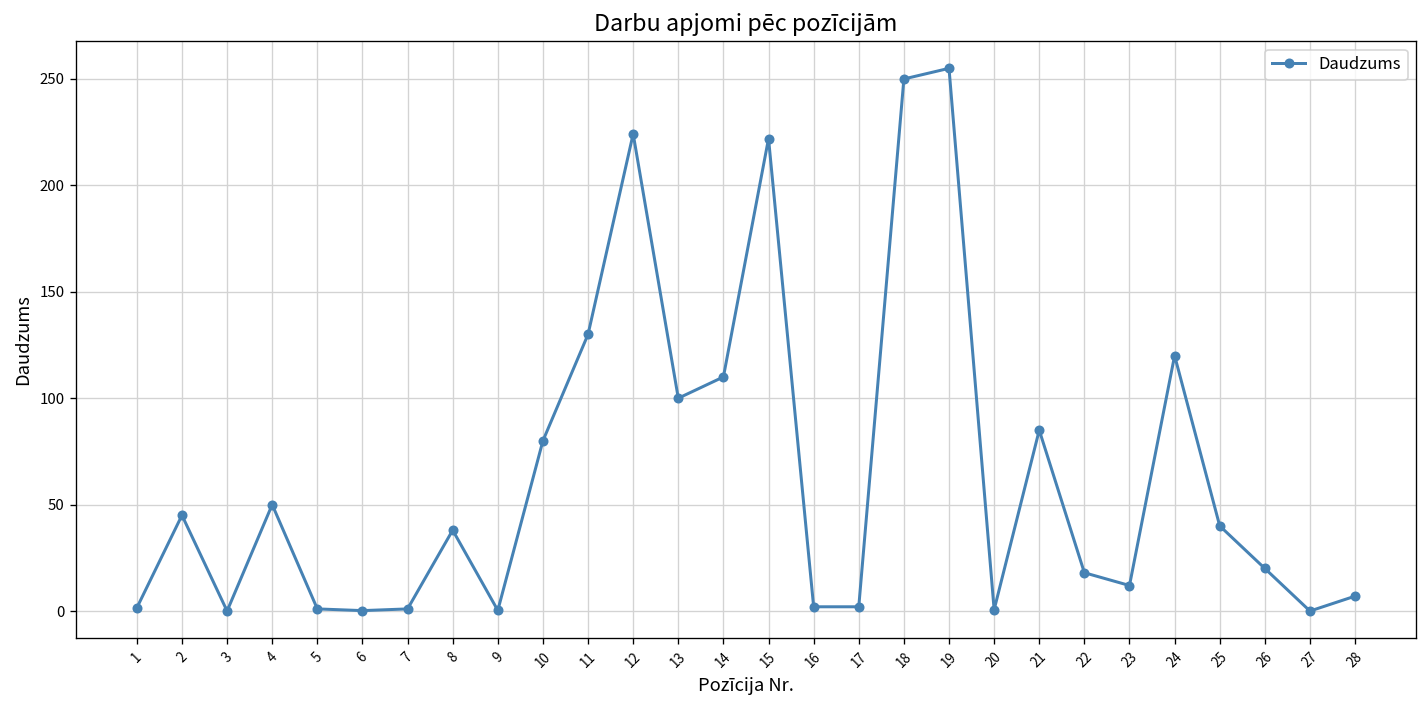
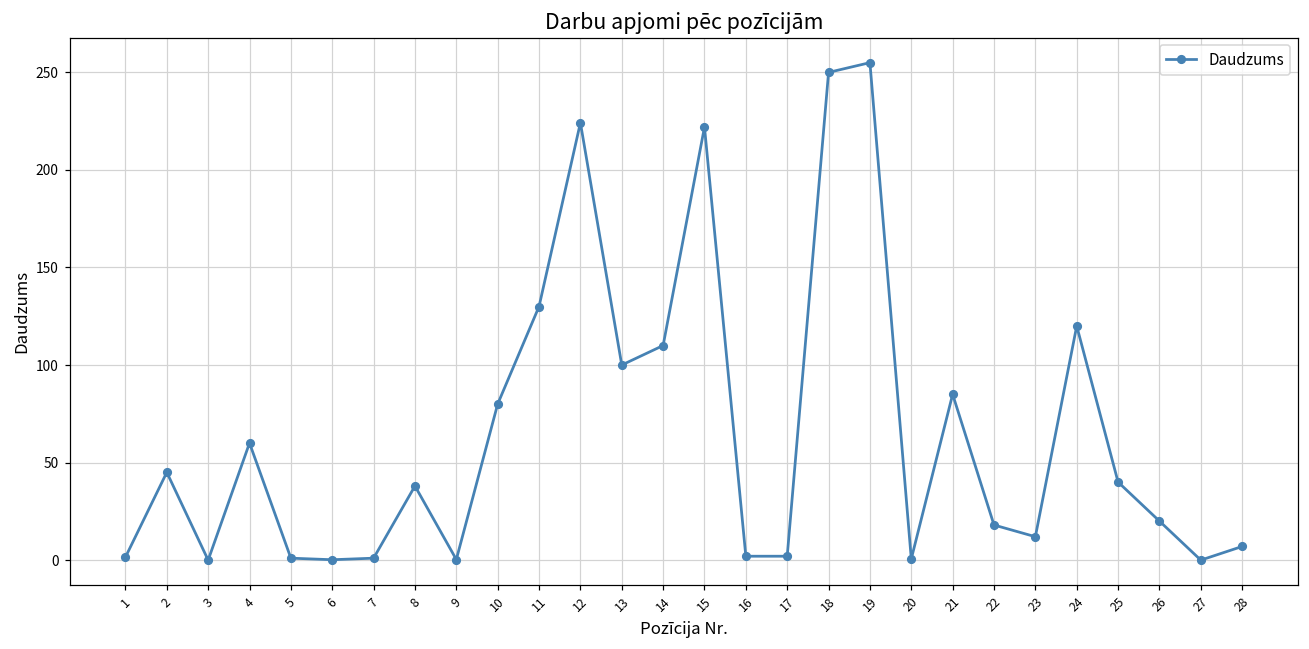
  {
    "1": 2,
    "2": 45,
    "3": 0,
-   "4": 50,
+   "4": 60,
    "5": 1,
    "6": 0,
    "7": 1,
    "8": 38,
    "9": 0,
    "10": 80,
    "11": 130,
    "12": 224,
    "13": 100,
    "14": 110,
    "15": 222,
    "16": 2,
    "17": 2,
    "18": 250,
    "19": 255,
    "20": 1,
    "21": 85,
    "22": 18,
    "23": 12,
    "24": 120,
    "25": 40,
    "26": 20,
    "27": 0,
    "28": 7
  }
